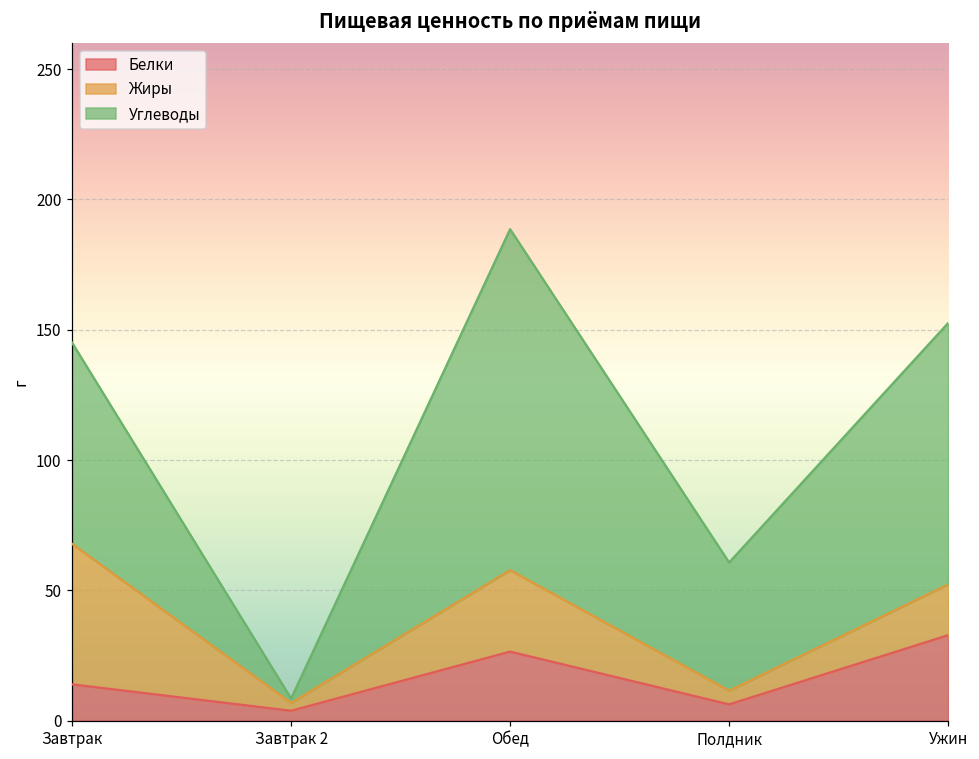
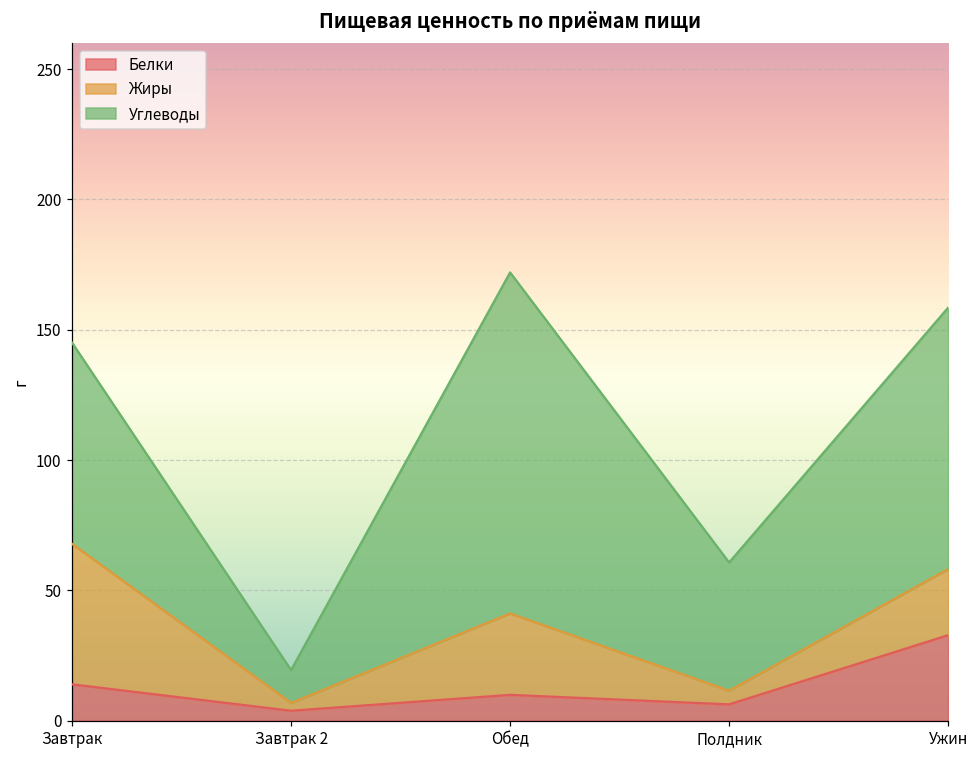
  {
    "Белки": {
      "Завтрак": 14,
      "Завтрак 2": 4,
-     "Обед": 27,
+     "Обед": 10,
      "Полдник": 6,
      "Ужин": 33
    },
    "Жиры": {
      "Завтрак": 54,
      "Завтрак 2": 3,
      "Обед": 31,
      "Полдник": 5,
-     "Ужин": 20
+     "Ужин": 25
    },
    "Углеводы": {
      "Завтрак": 77,
-     "Завтрак 2": 2,
+     "Завтрак 2": 13,
      "Обед": 131,
      "Полдник": 49,
      "Ужин": 100
    }
  }
